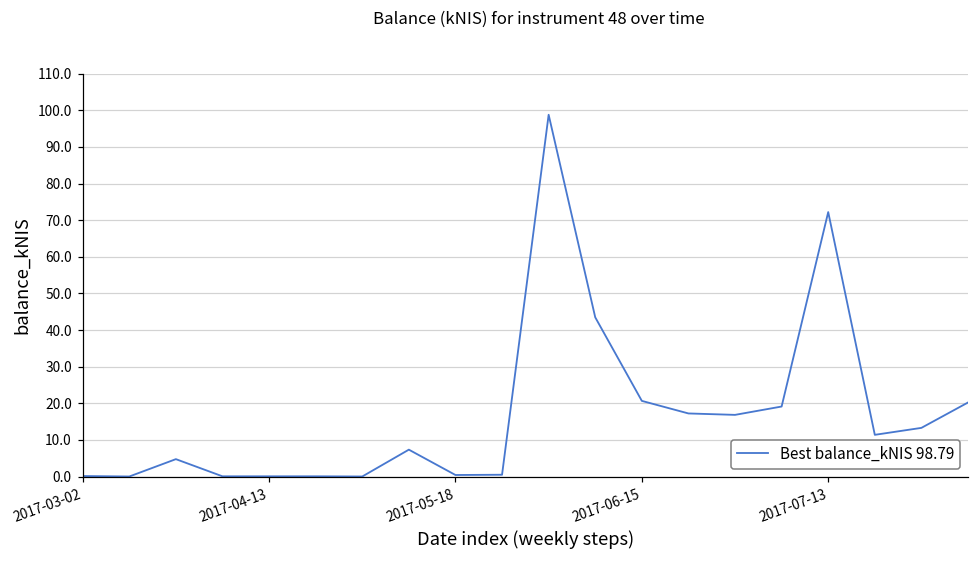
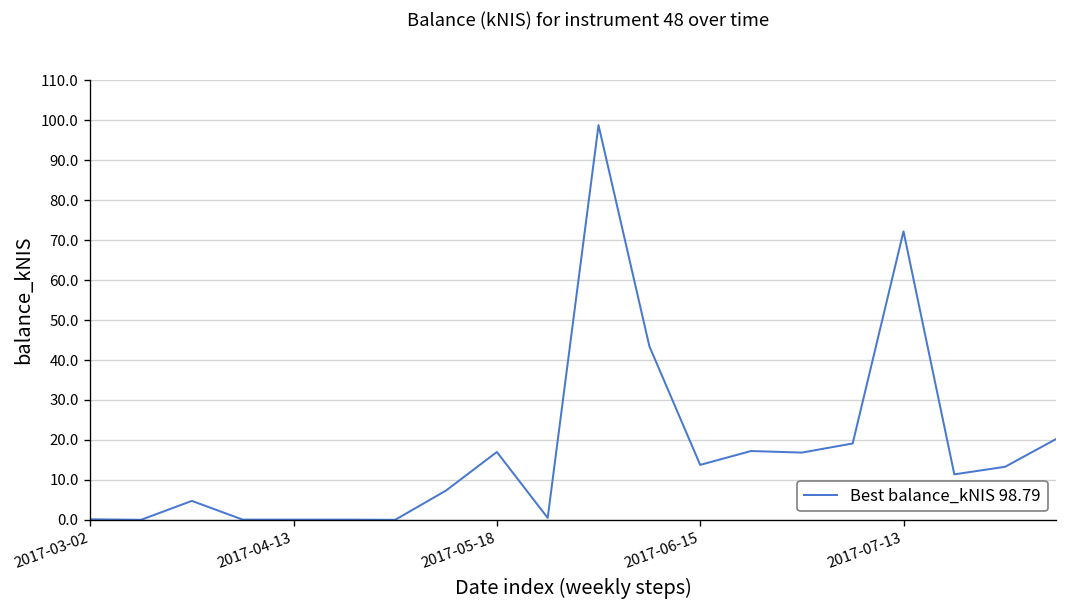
  {
    "2017-03-02": 0,
    "2017-04-13": 0,
-   "2017-05-18": 0,
-   "2017-06-15": 21,
+   "2017-05-18": 17,
+   "2017-06-15": 14,
    "2017-07-13": 72
  }
